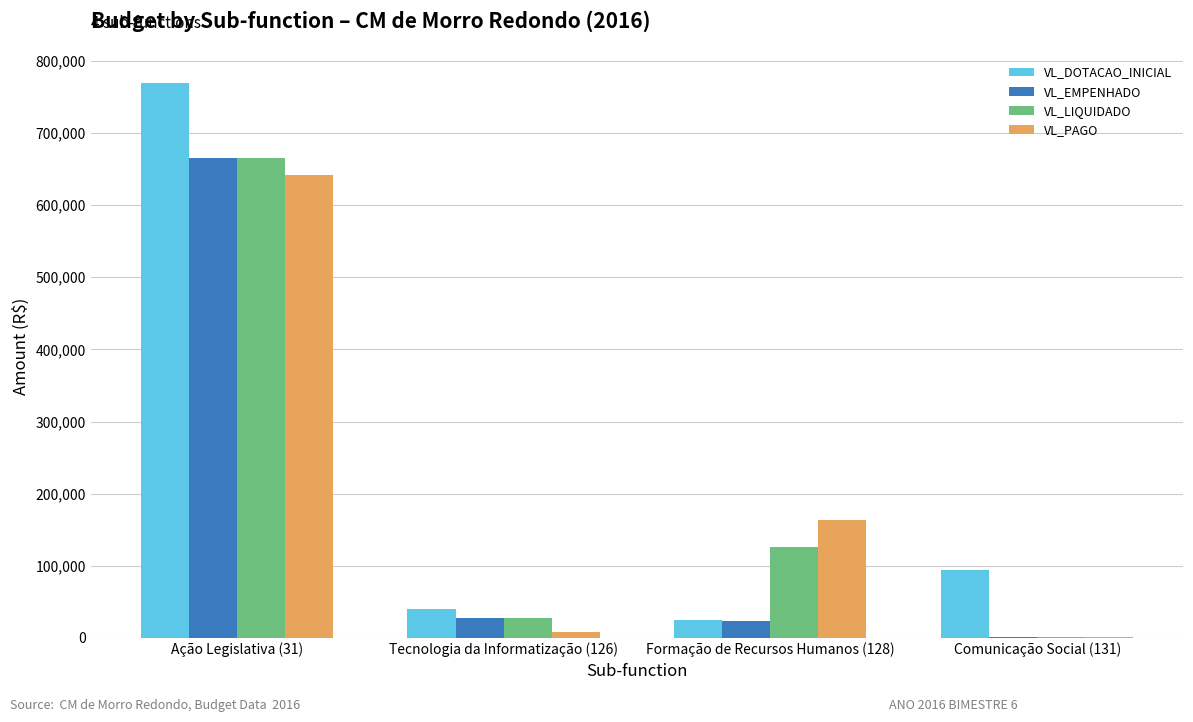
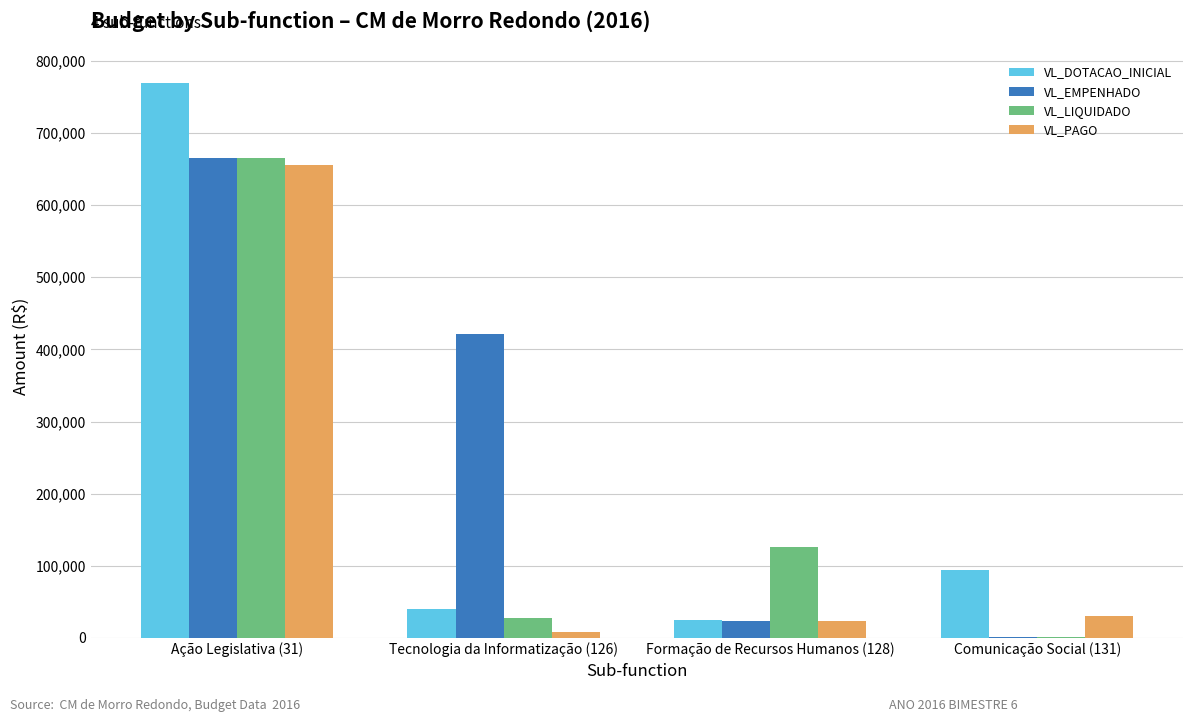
  {
    "VL_DOTACAO_INICIAL": {
      "Ação Legislativa (31)": "770,000",
      "Tecnologia da Informatização (126)": "40,000",
      "Formação de Recursos Humanos (128)": "20,000",
      "Comunicação Social (131)": "90,000"
    },
    "VL_EMPENHADO": {
      "Ação Legislativa (31)": "660,000",
-     "Tecnologia da Informatização (126)": "30,000",
+     "Tecnologia da Informatização (126)": "420,000",
      "Formação de Recursos Humanos (128)": "20,000"
    },
    "VL_LIQUIDADO": {
      "Ação Legislativa (31)": "660,000",
      "Tecnologia da Informatização (126)": "30,000",
      "Formação de Recursos Humanos (128)": "130,000"
    },
    "VL_PAGO": {
-     "Ação Legislativa (31)": "640,000",
+     "Ação Legislativa (31)": "660,000",
      "Tecnologia da Informatização (126)": "10,000",
-     "Formação de Recursos Humanos (128)": "160,000",
-     "Comunicação Social (131)": "0"
+     "Formação de Recursos Humanos (128)": "20,000",
+     "Comunicação Social (131)": "30,000"
    }
  }
